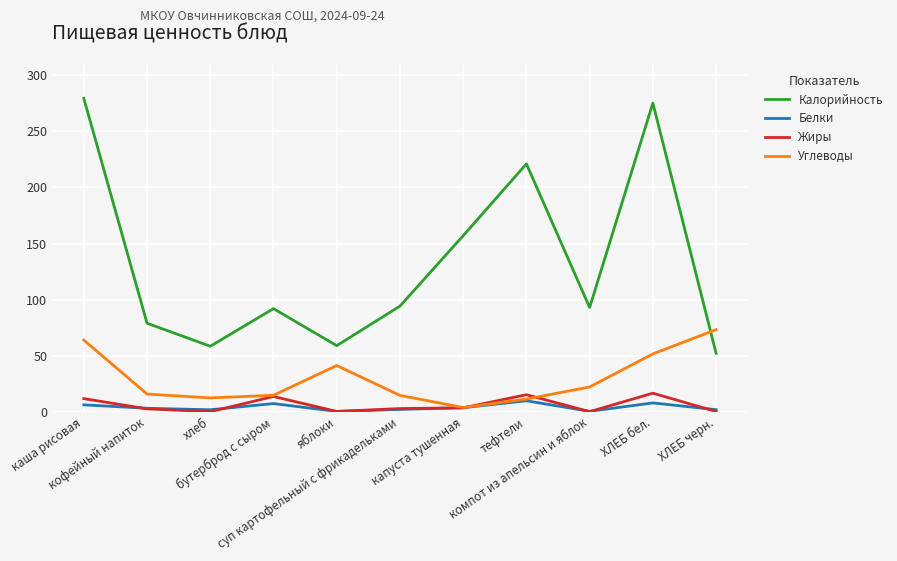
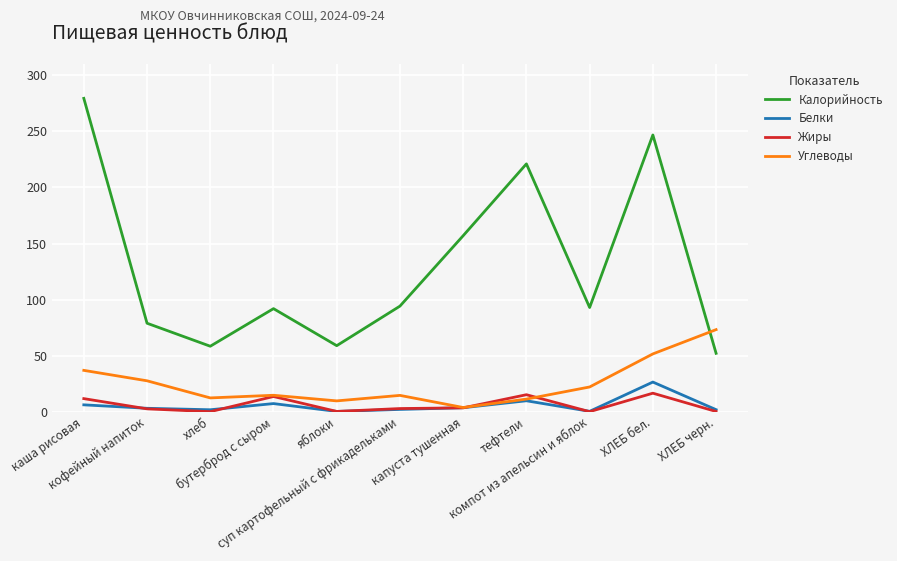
  {
    "Калорийность": {
      "каша рисовая": 279,
      "кофейный напиток": 79,
      "хлеб": 59,
      "бутерброд с сыром": 92,
      "яблоки": 59,
      "суп картофельный с фрикадельками": 94,
      "капуста тушенная": 157,
      "тефтели": 221,
      "компот из апельсин и яблок": 93,
-     "ХЛЕБ бел.": 275,
+     "ХЛЕБ бел.": 247,
      "ХЛЕБ черн.": 52
    },
    "Белки": {
      "каша рисовая": 6,
      "бутерброд с сыром": 7,
-     "ХЛЕБ бел.": 8
+     "ХЛЕБ бел.": 27
    },
    "Жиры": {
      "каша рисовая": 12,
      "тефтели": 15,
      "ХЛЕБ бел.": 17
    },
    "Углеводы": {
-     "каша рисовая": 64,
-     "кофейный напиток": 16,
+     "каша рисовая": 37,
+     "кофейный напиток": 28,
      "хлеб": 12,
-     "яблоки": 41,
+     "яблоки": 10,
      "суп картофельный с фрикадельками": 15,
      "компот из апельсин и яблок": 22,
      "ХЛЕБ бел.": 52,
      "ХЛЕБ черн.": 73
    }
  }
